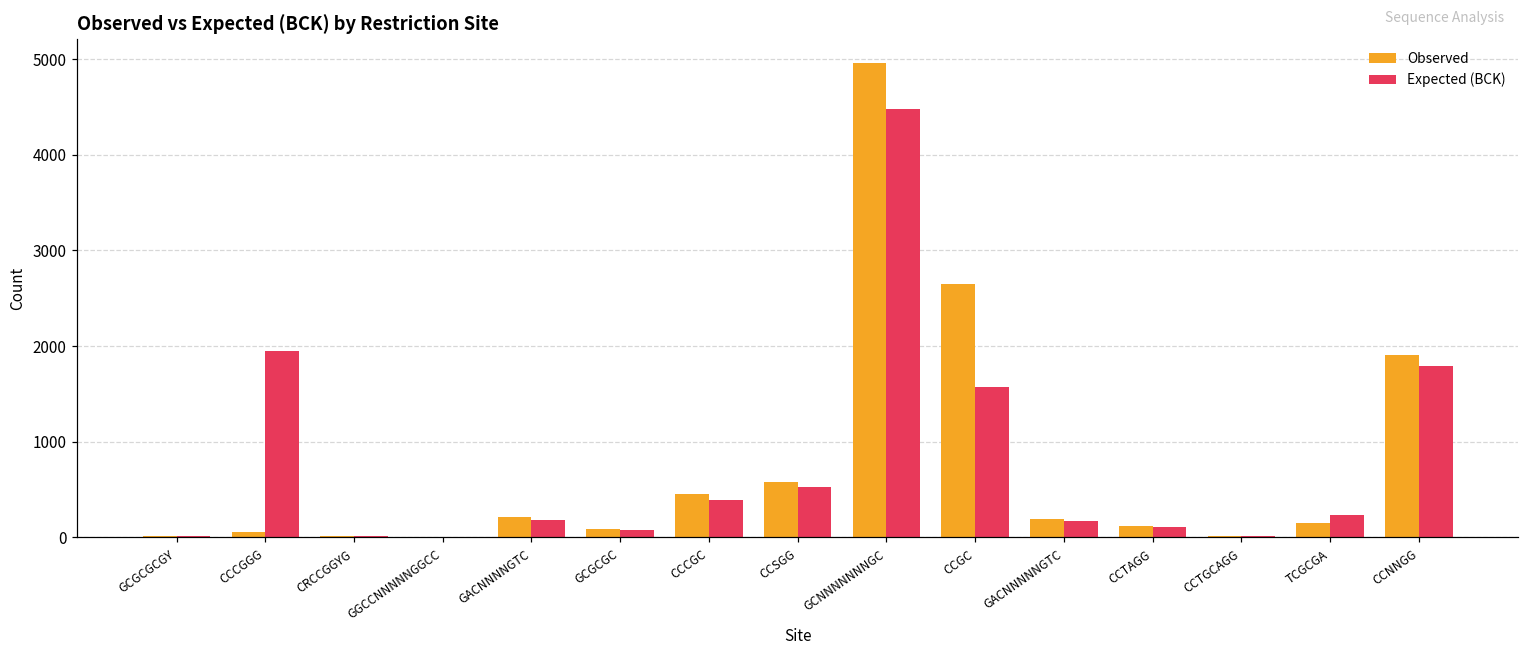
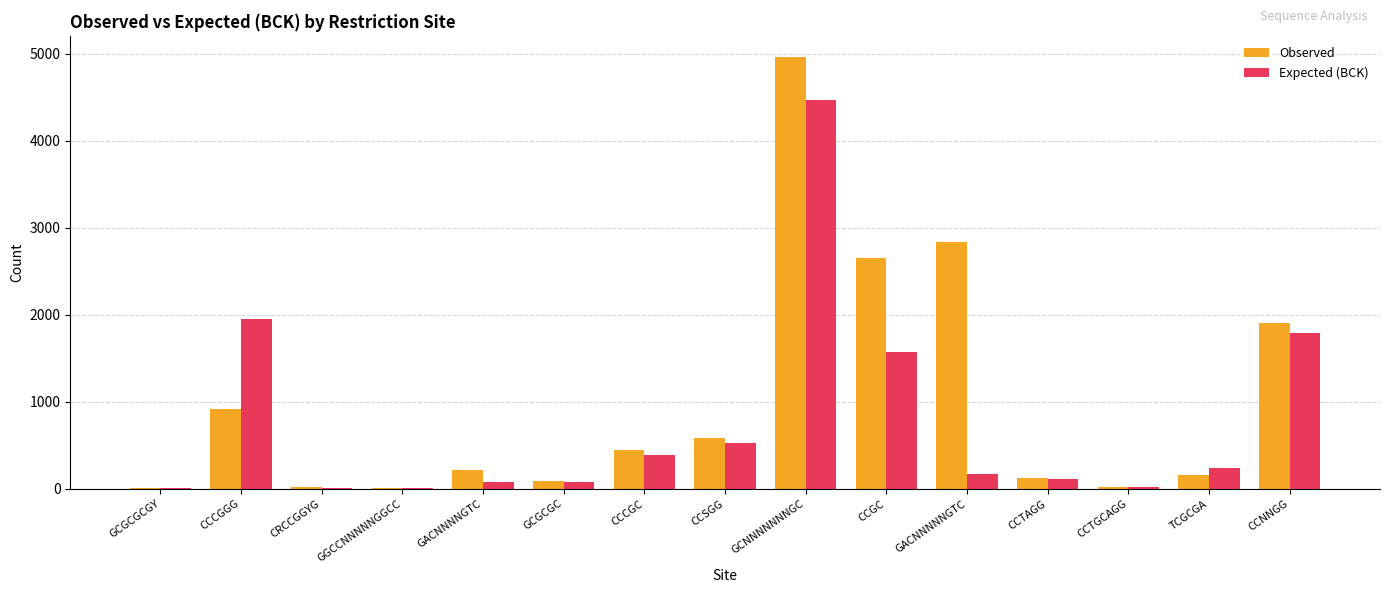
  {
    "Observed": {
-     "CCCGGG": 100,
+     "CCCGGG": 900,
      "GACNNNNGTC": 200,
      "GCGCGC": 100,
      "CCCGC": 400,
      "CCSGG": 600,
      "GCNNNNNNNGC": 5000,
      "CCGC": 2700,
-     "GACNNNNNGTC": 200,
+     "GACNNNNNGTC": 2800,
      "CCTAGG": 100,
      "TCGCGA": 200,
      "CCNNGG": 1900
    },
    "Expected (BCK)": {
      "CCCGGG": 2000,
-     "GACNNNNGTC": 200,
+     "GACNNNNGTC": 100,
      "GCGCGC": 100,
      "CCCGC": 400,
      "CCSGG": 500,
      "GCNNNNNNNGC": 4500,
      "CCGC": 1600,
      "GACNNNNNGTC": 200,
      "CCTAGG": 100,
      "TCGCGA": 200,
      "CCNNGG": 1800
    }
  }
